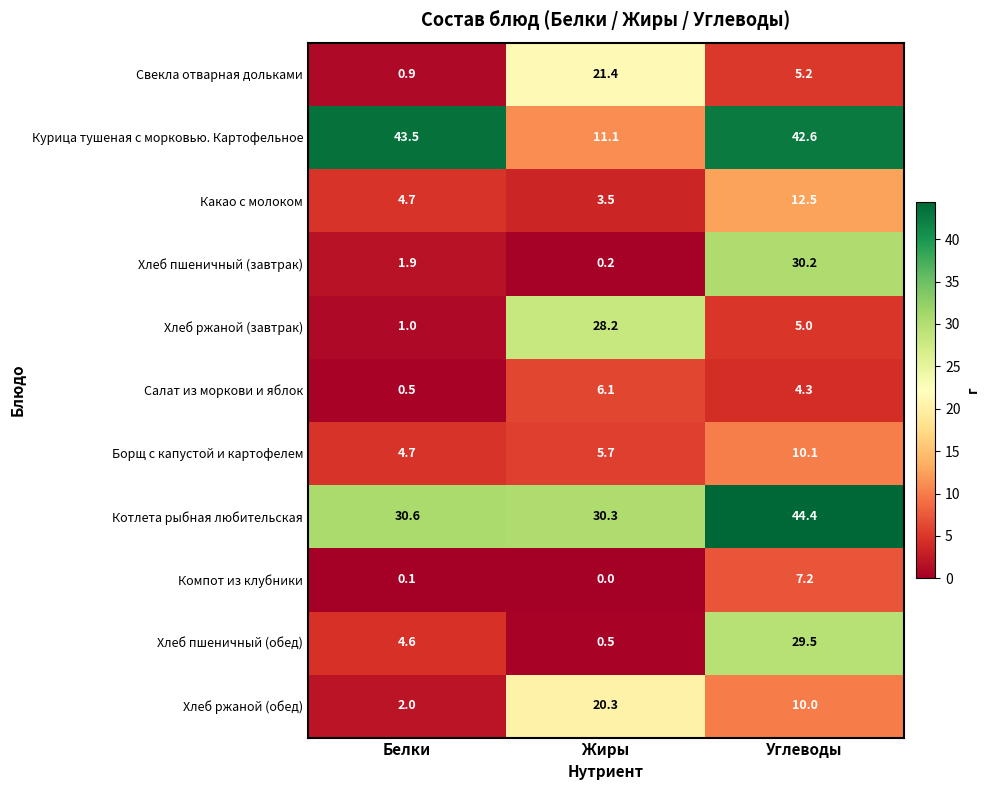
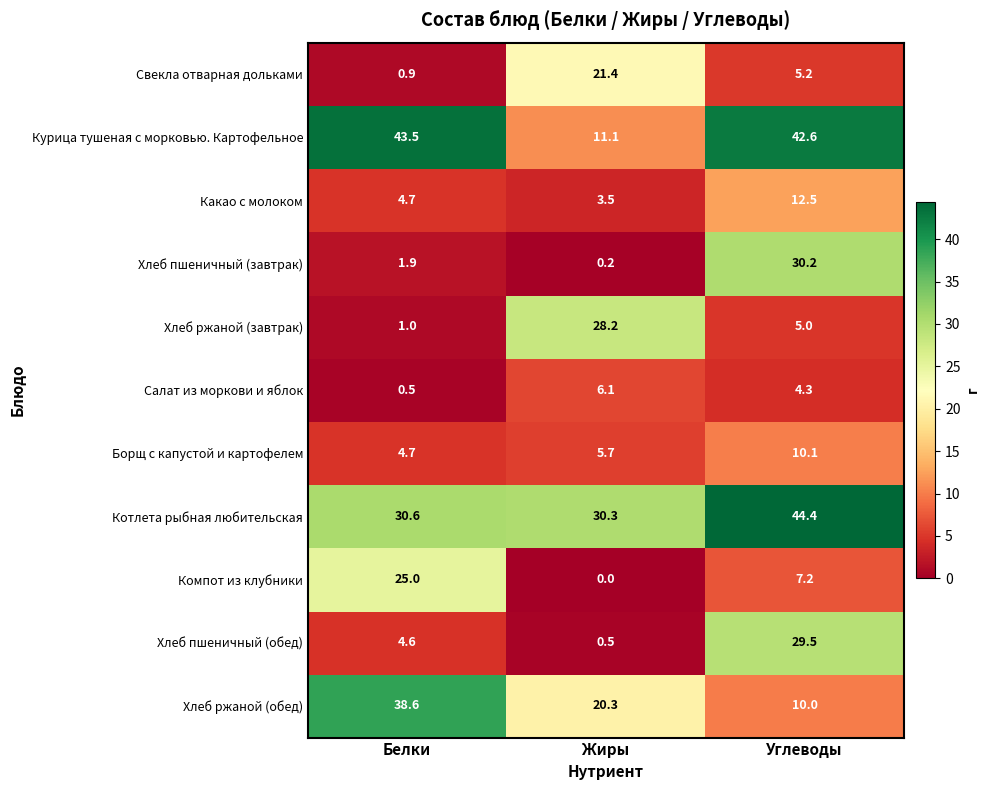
  {
    "Свекла отварная дольками": {
      "Белки": 0.9,
      "Жиры": 21.4,
      "Углеводы": 5.2
    },
    "Курица тушеная с морковью. Картофельное": {
      "Белки": 43.5,
      "Жиры": 11.1,
      "Углеводы": 42.6
    },
    "Какао с молоком": {
      "Белки": 4.7,
      "Жиры": 3.5,
      "Углеводы": 12.5
    },
    "Хлеб пшеничный (завтрак)": {
      "Белки": 1.9,
      "Жиры": 0.2,
      "Углеводы": 30.2
    },
    "Хлеб ржаной (завтрак)": {
      "Белки": 1.0,
      "Жиры": 28.2,
      "Углеводы": 5.0
    },
    "Салат из моркови и яблок": {
      "Белки": 0.5,
      "Жиры": 6.1,
      "Углеводы": 4.3
    },
    "Борщ с капустой и картофелем": {
      "Белки": 4.7,
      "Жиры": 5.7,
      "Углеводы": 10.1
    },
    "Котлета рыбная любительская": {
      "Белки": 30.6,
      "Жиры": 30.3,
      "Углеводы": 44.4
    },
    "Компот из клубники": {
-     "Белки": 0.1,
+     "Белки": 25.0,
      "Жиры": 0.0,
      "Углеводы": 7.2
    },
    "Хлеб пшеничный (обед)": {
      "Белки": 4.6,
      "Жиры": 0.5,
      "Углеводы": 29.5
    },
    "Хлеб ржаной (обед)": {
-     "Белки": 2.0,
+     "Белки": 38.6,
      "Жиры": 20.3,
      "Углеводы": 10.0
    }
  }
